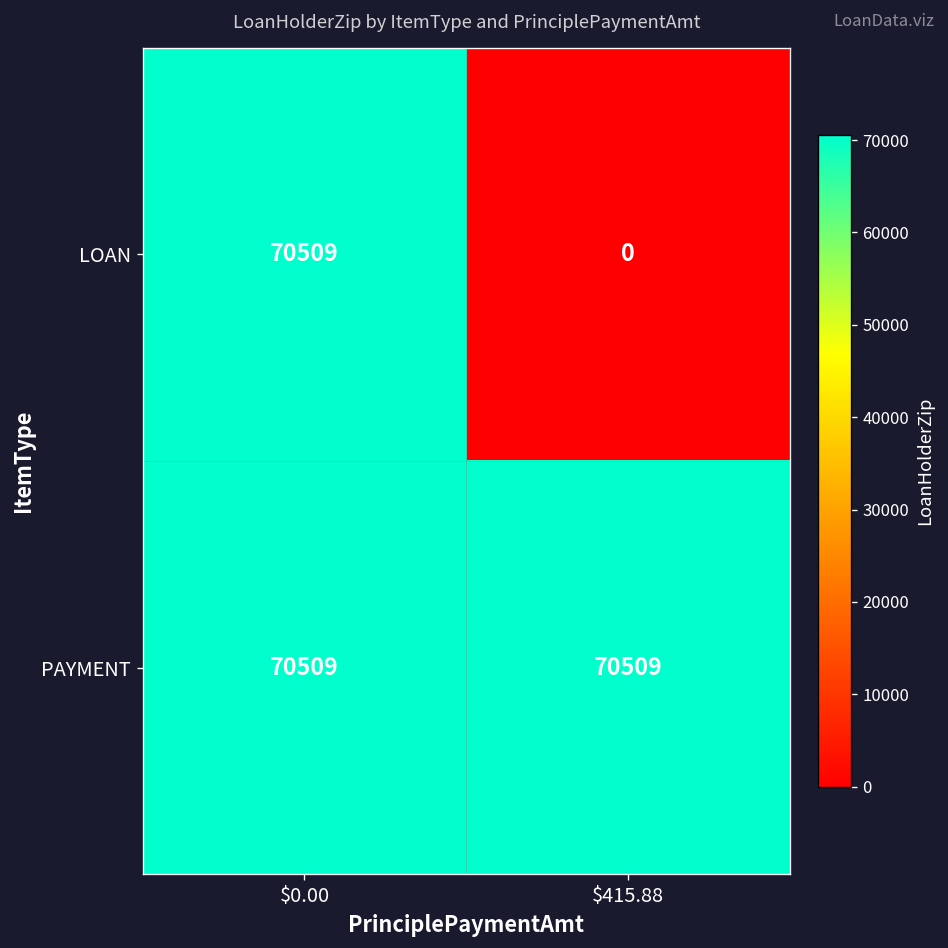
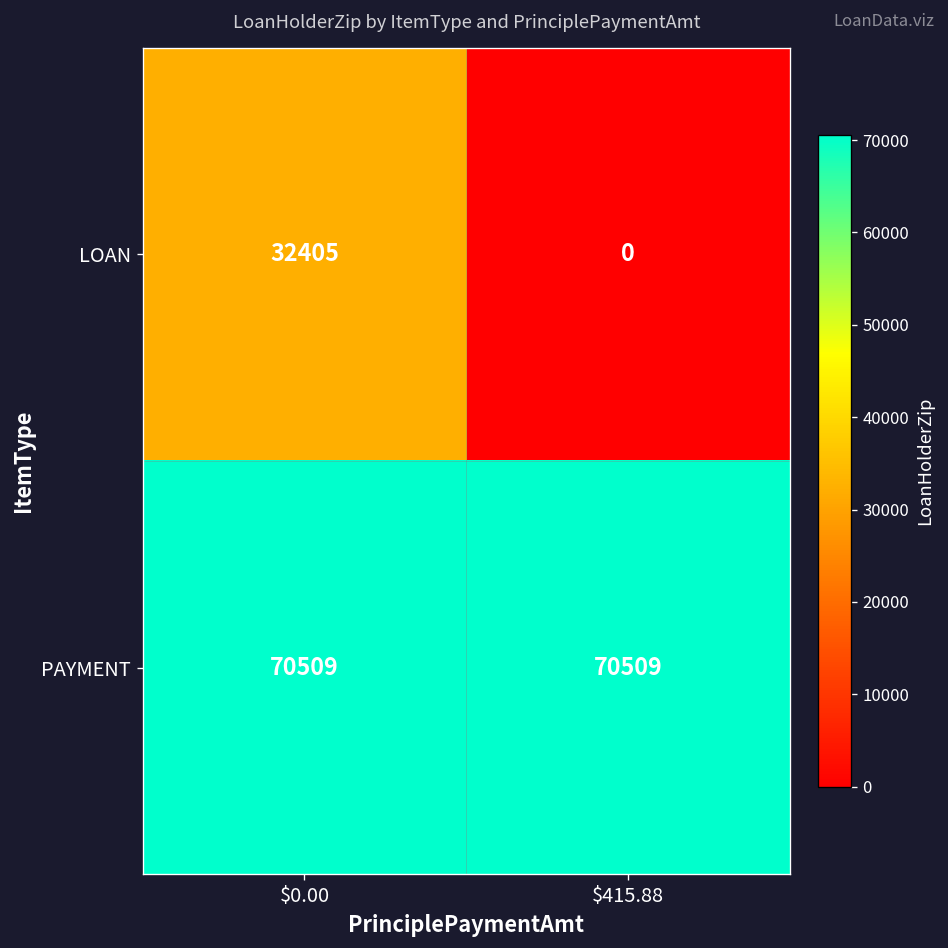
  {
    "LOAN": {
-     "$0.00": 70509,
+     "$0.00": 32405,
      "$415.88": 0
    },
    "PAYMENT": {
      "$0.00": 70509,
      "$415.88": 70509
    }
  }
